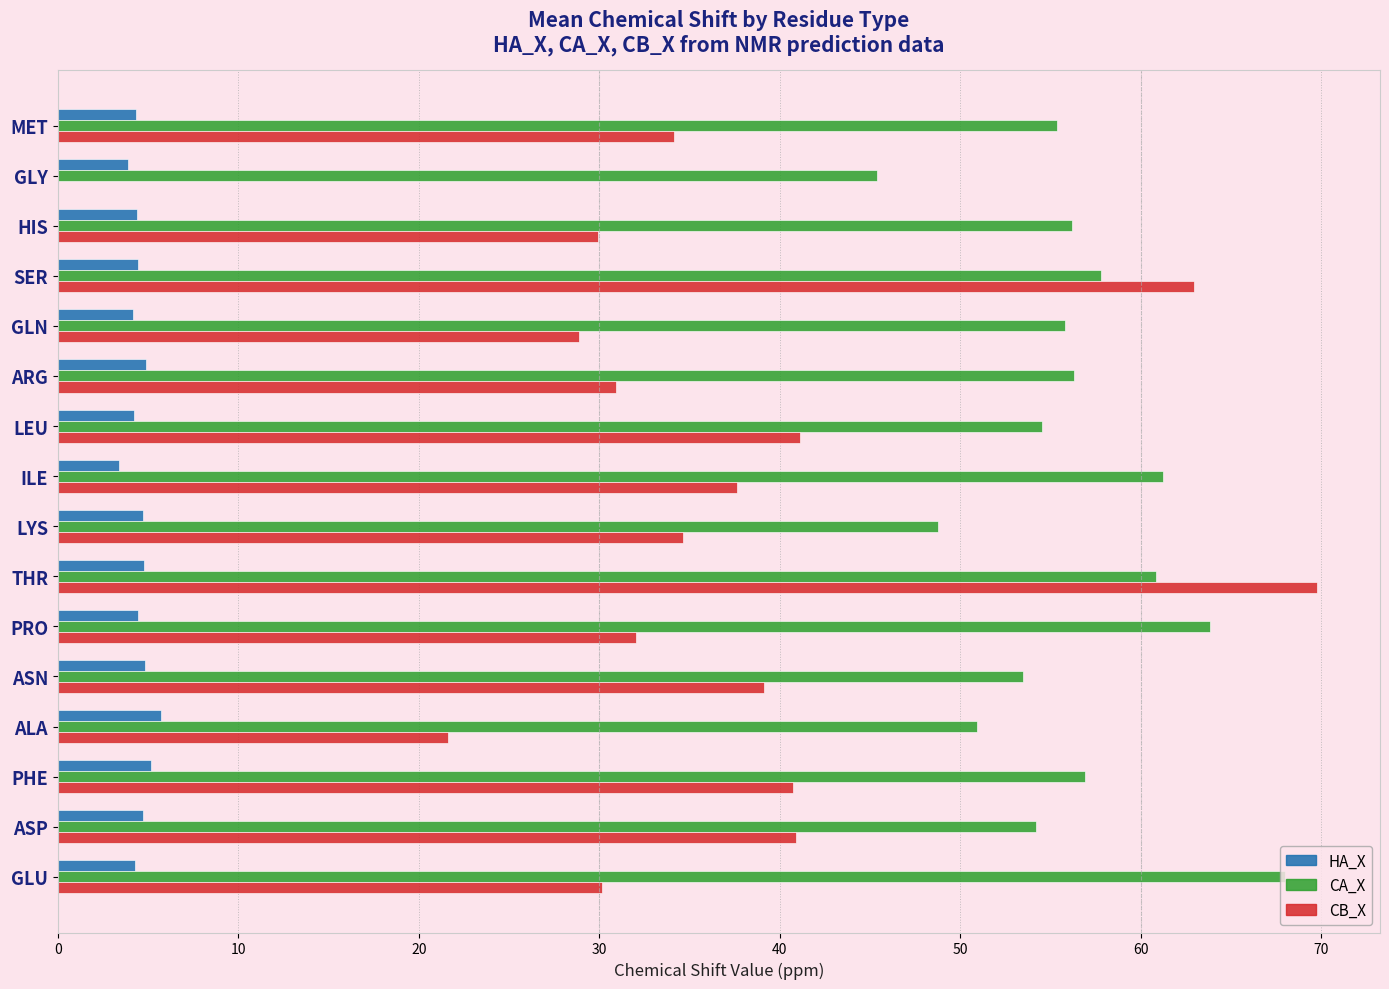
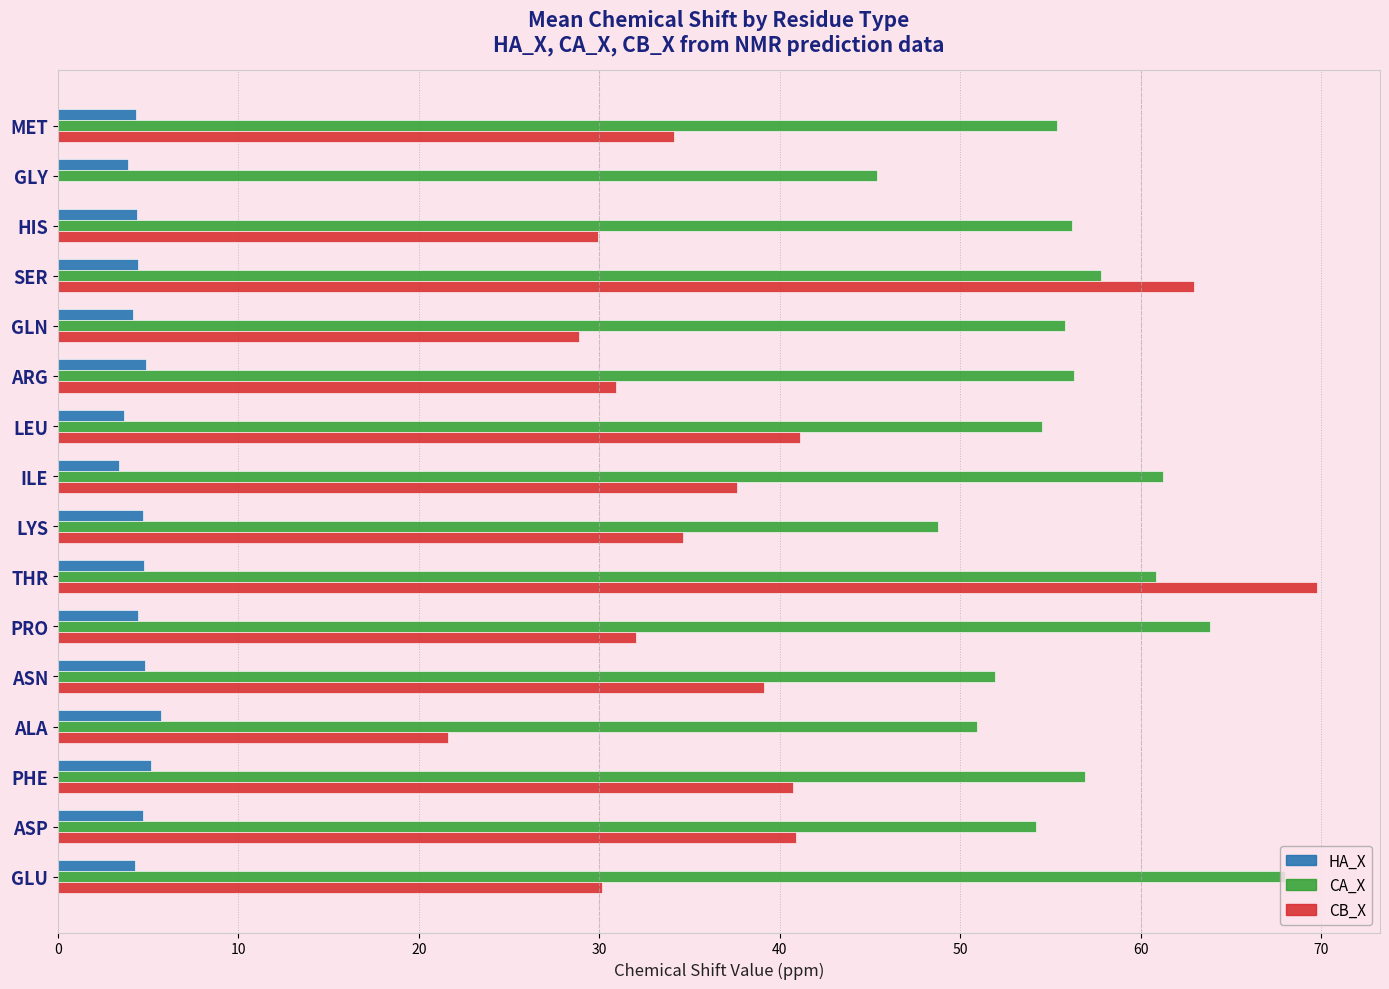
  {
    "HA_X": {
      "MET": 4.3,
      "GLY": 3.9,
      "HIS": 4.4,
      "SER": 4.5,
      "GLN": 4.2,
      "ARG": 4.9,
-     "LEU": 4.2,
+     "LEU": 3.6,
      "ILE": 3.4,
      "LYS": 4.7,
      "THR": 4.8,
      "PRO": 4.4,
      "ASN": 4.8,
      "ALA": 5.7,
      "PHE": 5.2,
      "ASP": 4.7,
      "GLU": 4.3
    },
    "CA_X": {
      "MET": 55.3,
      "GLY": 45.4,
      "HIS": 56.2,
      "SER": 57.8,
      "GLN": 55.8,
      "ARG": 56.3,
      "LEU": 54.6,
      "ILE": 61.2,
      "LYS": 48.8,
      "THR": 60.8,
      "PRO": 63.9,
-     "ASN": 53.5,
+     "ASN": 51.9,
      "ALA": 50.9,
      "PHE": 56.9,
      "ASP": 54.2
    },
    "CB_X": {
      "MET": 34.1,
      "GLY": 0.0,
      "HIS": 29.9,
      "SER": 63.0,
      "GLN": 28.9,
      "ARG": 30.9,
      "LEU": 41.2,
      "ILE": 37.6,
      "LYS": 34.6,
      "THR": 69.8,
      "PRO": 32.1,
      "ASN": 39.1,
      "ALA": 21.6,
      "PHE": 40.8,
      "ASP": 40.9,
      "GLU": 30.1
    }
  }
